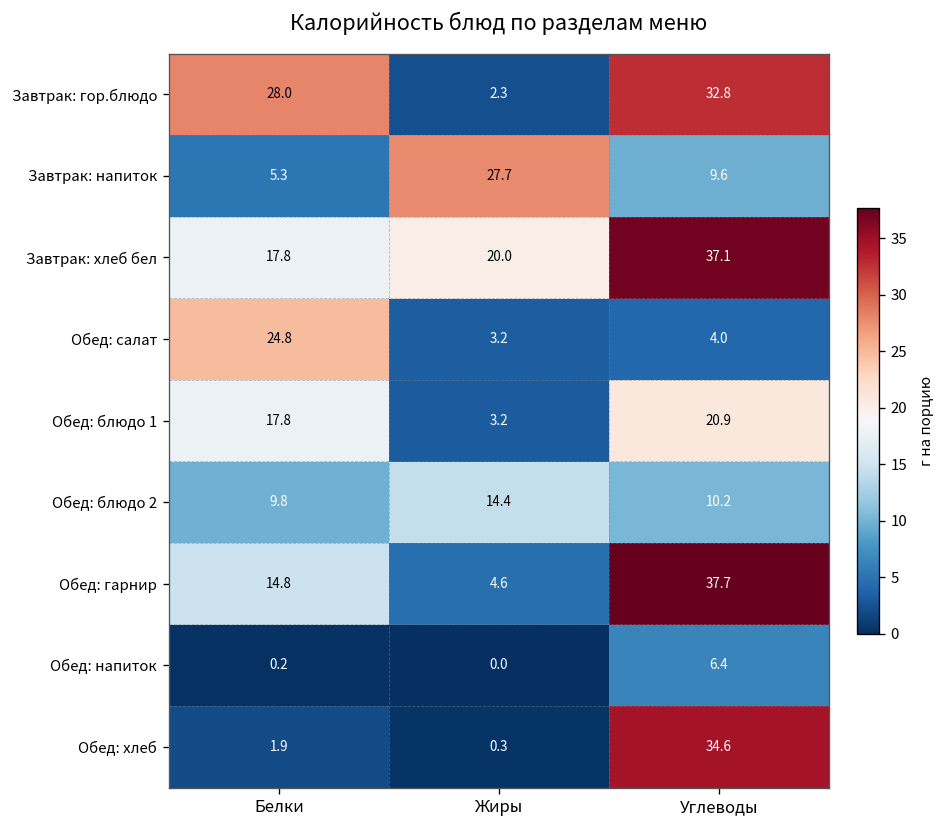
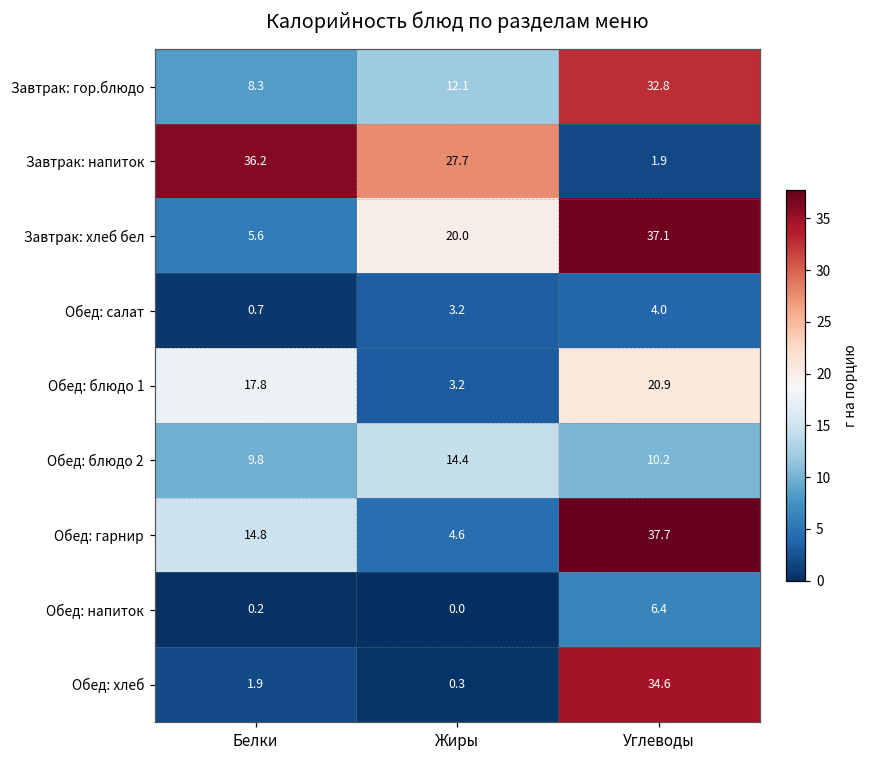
  {
    "Завтрак: гор.блюдо": {
-     "Белки": 28.0,
-     "Жиры": 2.3,
+     "Белки": 8.3,
+     "Жиры": 12.1,
      "Углеводы": 32.8
    },
    "Завтрак: напиток": {
-     "Белки": 5.3,
+     "Белки": 36.2,
      "Жиры": 27.7,
-     "Углеводы": 9.6
+     "Углеводы": 1.9
    },
    "Завтрак: хлеб бел": {
-     "Белки": 17.8,
+     "Белки": 5.6,
      "Жиры": 20.0,
      "Углеводы": 37.1
    },
    "Обед: салат": {
-     "Белки": 24.8,
+     "Белки": 0.7,
      "Жиры": 3.2,
      "Углеводы": 4.0
    },
    "Обед: блюдо 1": {
      "Белки": 17.8,
      "Жиры": 3.2,
      "Углеводы": 20.9
    },
    "Обед: блюдо 2": {
      "Белки": 9.8,
      "Жиры": 14.4,
      "Углеводы": 10.2
    },
    "Обед: гарнир": {
      "Белки": 14.8,
      "Жиры": 4.6,
      "Углеводы": 37.7
    },
    "Обед: напиток": {
      "Белки": 0.2,
      "Жиры": 0.0,
      "Углеводы": 6.4
    },
    "Обед: хлеб": {
      "Белки": 1.9,
      "Жиры": 0.3,
      "Углеводы": 34.6
    }
  }
